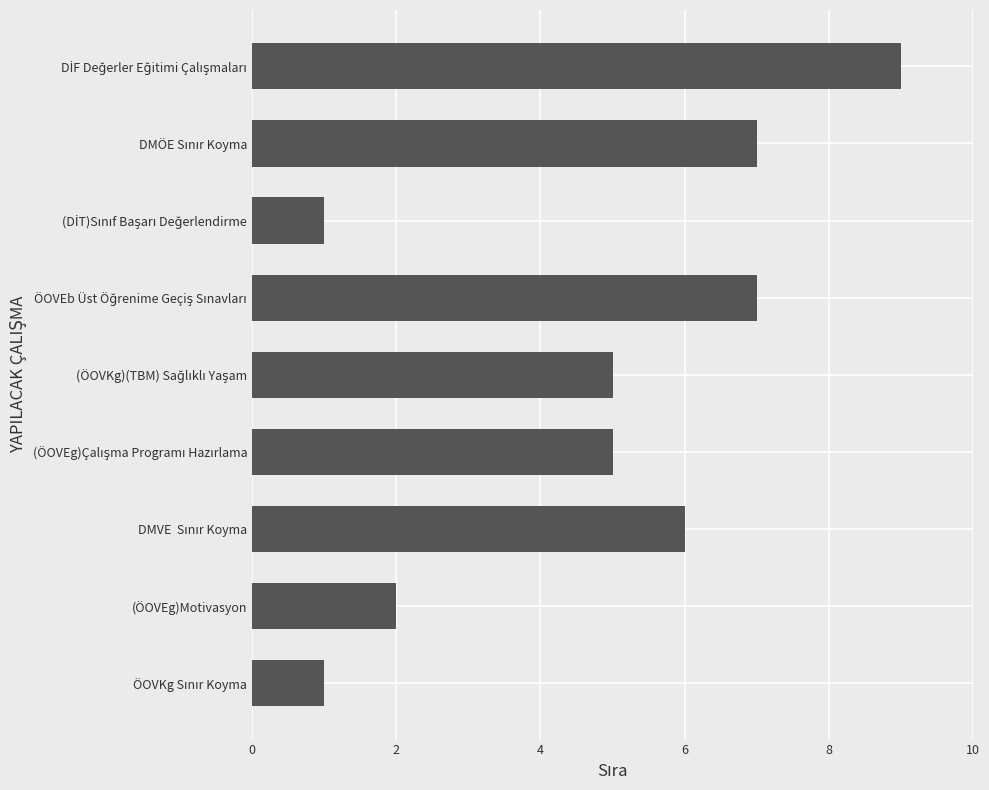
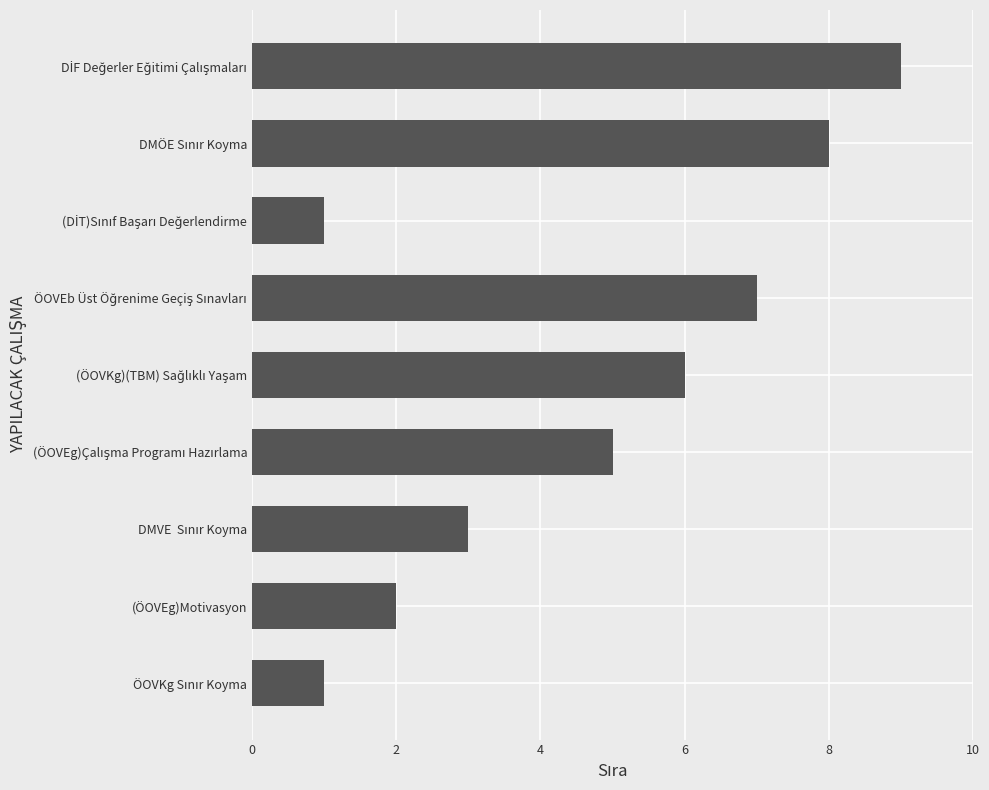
  {
    "DİF Değerler Eğitimi Çalışmaları": 9,
-   "DMÖE Sınır Koyma": 7,
+   "DMÖE Sınır Koyma": 8,
    "(DİT)Sınıf Başarı Değerlendirme": 1,
    "ÖOVEb Üst Öğrenime Geçiş Sınavları": 7,
-   "(ÖOVKg)(TBM) Sağlıklı Yaşam": 5,
+   "(ÖOVKg)(TBM) Sağlıklı Yaşam": 6,
    "(ÖOVEg)Çalışma Programı Hazırlama": 5,
-   "DMVE Sınır Koyma": 6,
+   "DMVE Sınır Koyma": 3,
    "(ÖOVEg)Motivasyon": 2,
    "ÖOVKg Sınır Koyma": 1
  }
